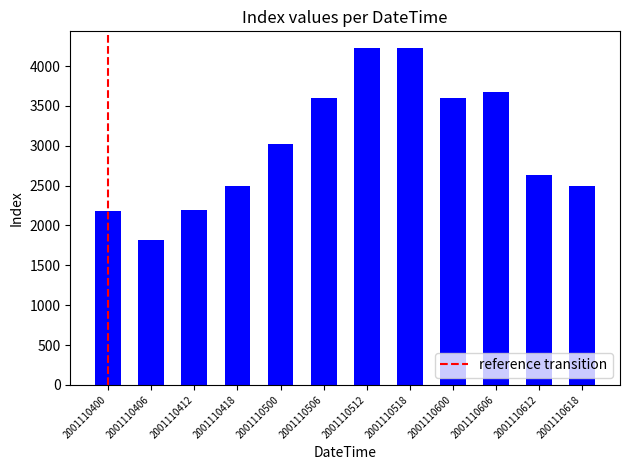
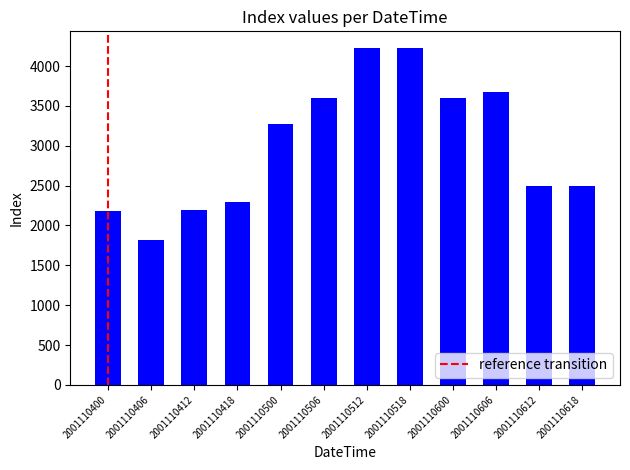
  {
    "2001110400": 2200,
    "2001110406": 1800,
    "2001110412": 2200,
-   "2001110418": 2500,
-   "2001110500": 3000,
+   "2001110418": 2300,
+   "2001110500": 3300,
    "2001110506": 3600,
    "2001110512": 4200,
    "2001110518": 4200,
    "2001110600": 3600,
    "2001110606": 3700,
-   "2001110612": 2600,
+   "2001110612": 2500,
    "2001110618": 2500
  }
